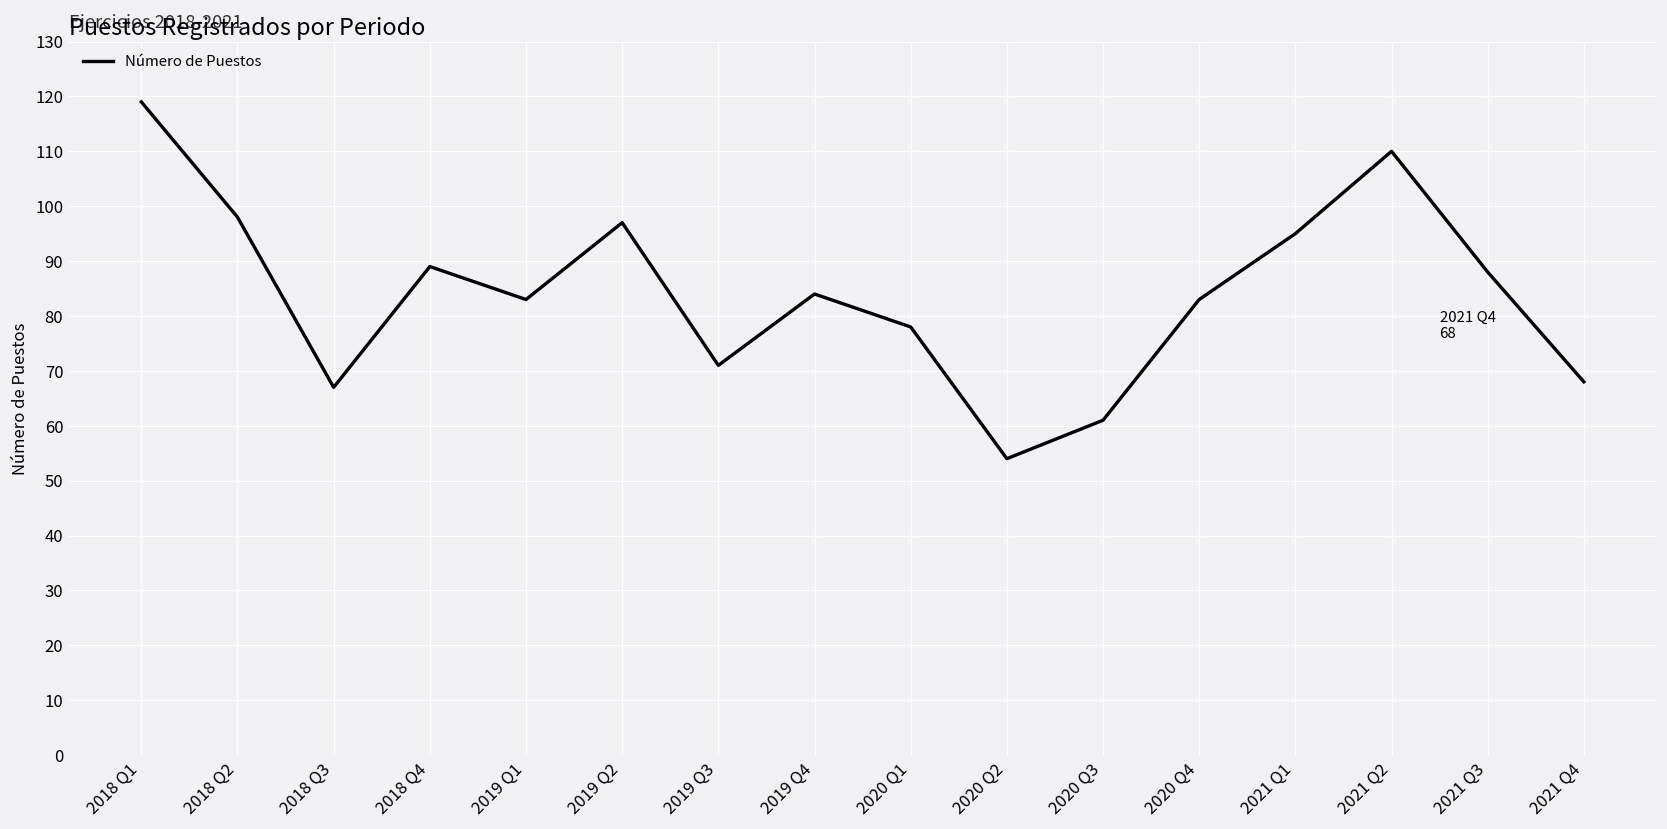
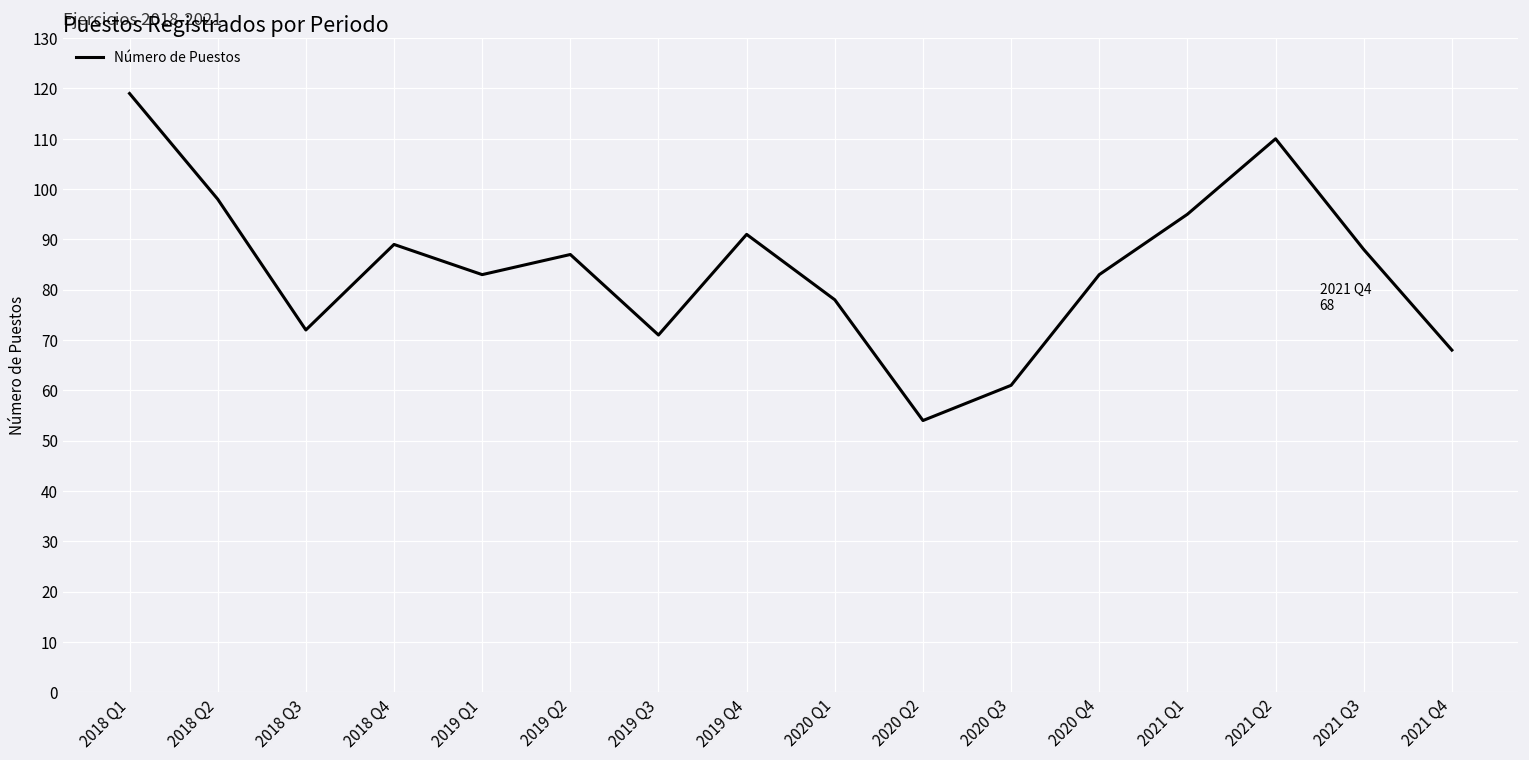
  {
    "2018 Q1": 119,
    "2018 Q2": 98,
-   "2018 Q3": 67,
+   "2018 Q3": 72,
    "2018 Q4": 89,
    "2019 Q1": 83,
-   "2019 Q2": 97,
+   "2019 Q2": 87,
    "2019 Q3": 71,
-   "2019 Q4": 84,
+   "2019 Q4": 91,
    "2020 Q1": 78,
    "2020 Q2": 54,
    "2020 Q3": 61,
    "2020 Q4": 83,
    "2021 Q1": 95,
    "2021 Q2": 110,
    "2021 Q3": 88,
    "2021 Q4": 68
  }
